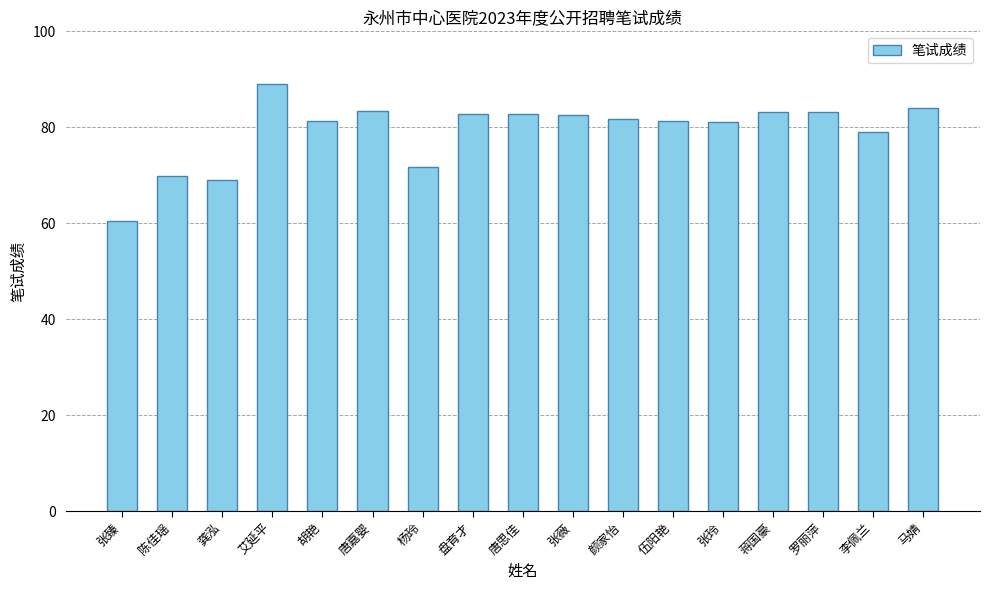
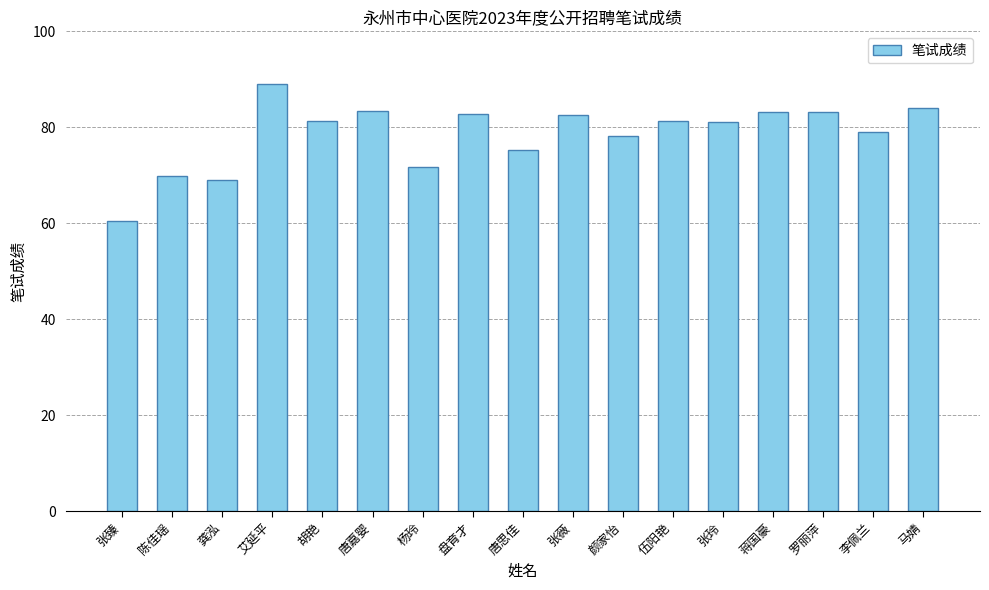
  {
    "张臻": 61,
    "陈佳瑶": 70,
    "龚泓": 69,
    "艾延平": 89,
    "胡艳": 81,
    "唐嘉婴": 83,
    "杨玲": 72,
    "盘育才": 83,
-   "唐思佳": 83,
+   "唐思佳": 75,
    "张薇": 83,
-   "颜家怡": 82,
+   "颜家怡": 78,
    "伍阳艳": 81,
    "张玲": 81,
    "蒋国豪": 83,
    "罗丽萍": 83,
    "李佩兰": 79,
    "马婧": 84
  }
